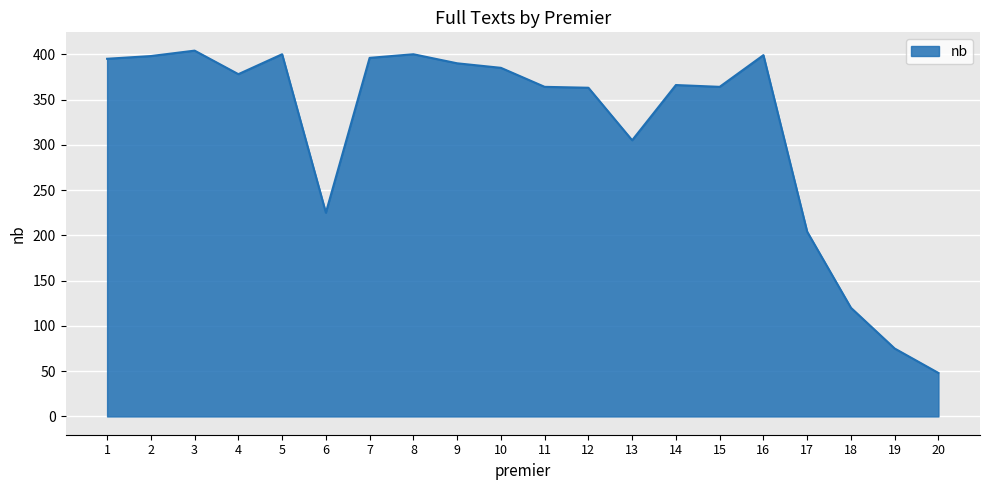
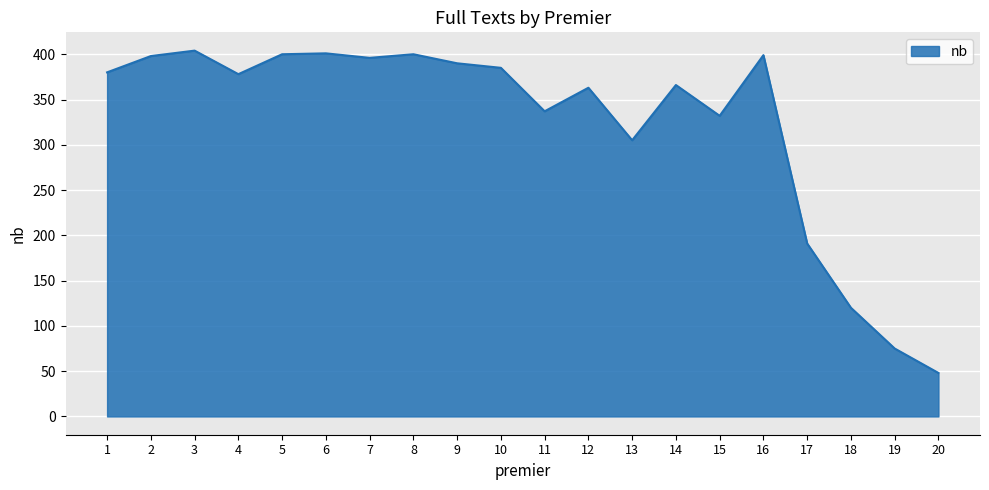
  {
-   "1": 400,
+   "1": 380,
    "2": 400,
    "3": 400,
    "4": 380,
    "5": 400,
-   "6": 230,
+   "6": 400,
    "7": 400,
    "8": 400,
    "9": 390,
    "10": 390,
-   "11": 360,
+   "11": 340,
    "12": 360,
    "13": 310,
    "14": 370,
-   "15": 360,
+   "15": 330,
    "16": 400,
-   "17": 200,
+   "17": 190,
    "18": 120,
    "19": 80,
    "20": 50
  }
